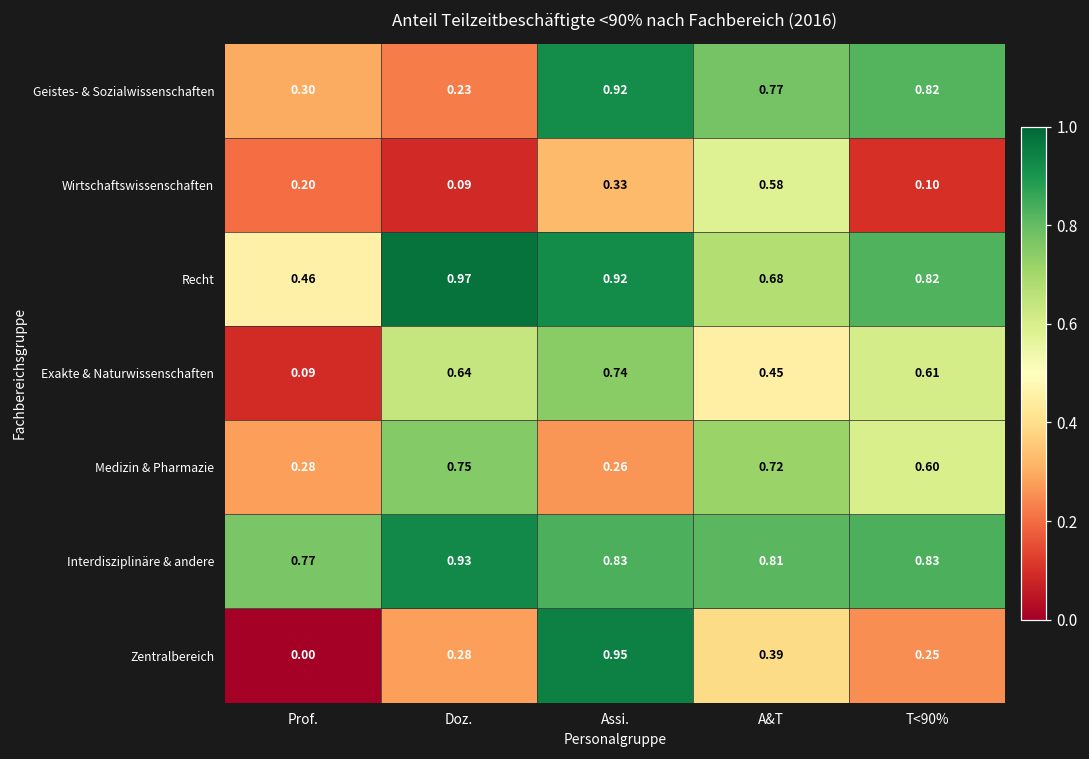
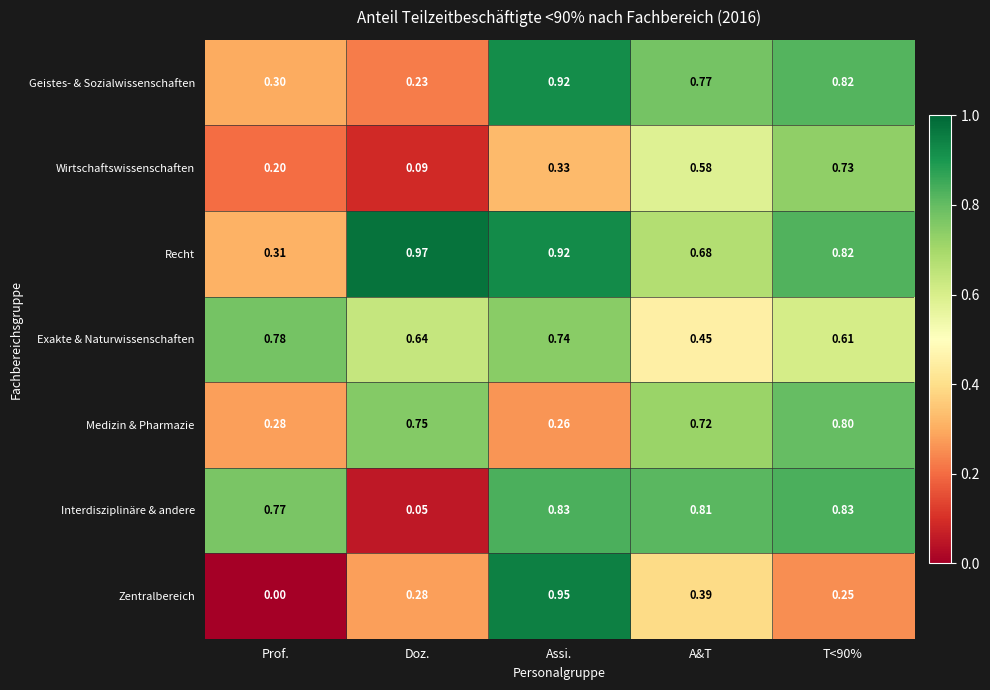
  {
    "Geistes- & Sozialwissenschaften": {
      "Prof.": 0.30,
      "Doz.": 0.23,
      "Assi.": 0.92,
      "A&T": 0.77,
      "T<90%": 0.82
    },
    "Wirtschaftswissenschaften": {
      "Prof.": 0.20,
      "Doz.": 0.09,
      "Assi.": 0.33,
      "A&T": 0.58,
-     "T<90%": 0.10
+     "T<90%": 0.73
    },
    "Recht": {
-     "Prof.": 0.46,
+     "Prof.": 0.31,
      "Doz.": 0.97,
      "Assi.": 0.92,
      "A&T": 0.68,
      "T<90%": 0.82
    },
    "Exakte & Naturwissenschaften": {
-     "Prof.": 0.09,
+     "Prof.": 0.78,
      "Doz.": 0.64,
      "Assi.": 0.74,
      "A&T": 0.45,
      "T<90%": 0.61
    },
    "Medizin & Pharmazie": {
      "Prof.": 0.28,
      "Doz.": 0.75,
      "Assi.": 0.26,
      "A&T": 0.72,
-     "T<90%": 0.60
+     "T<90%": 0.80
    },
    "Interdisziplinäre & andere": {
      "Prof.": 0.77,
-     "Doz.": 0.93,
+     "Doz.": 0.05,
      "Assi.": 0.83,
      "A&T": 0.81,
      "T<90%": 0.83
    },
    "Zentralbereich": {
      "Prof.": 0.00,
      "Doz.": 0.28,
      "Assi.": 0.95,
      "A&T": 0.39,
      "T<90%": 0.25
    }
  }
